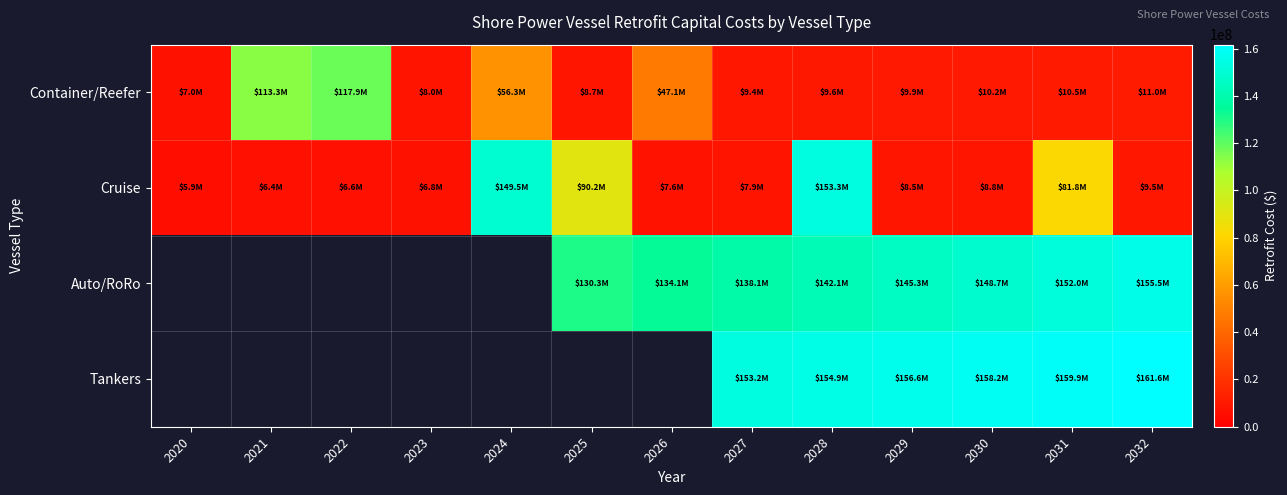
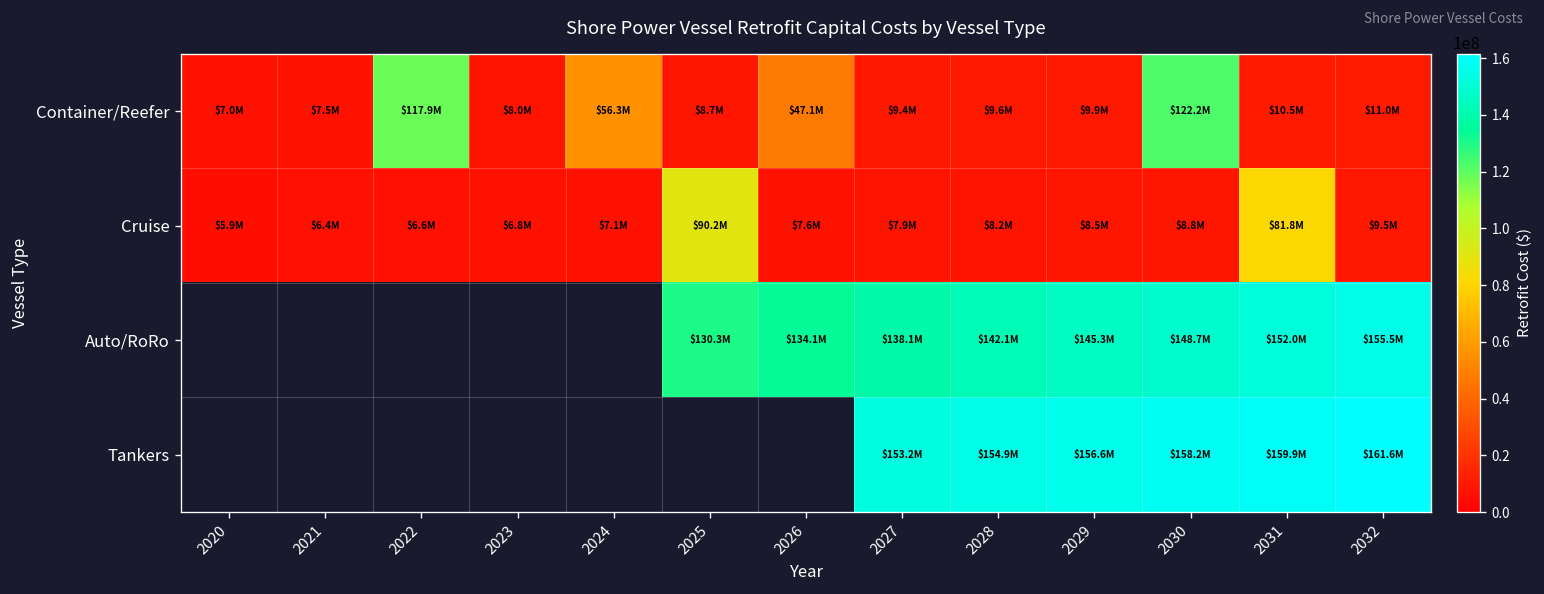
  {
    "Container/Reefer": {
      "2020": "$7.0M",
-     "2021": "$113.3M",
+     "2021": "$7.5M",
      "2022": "$117.9M",
      "2023": "$8.0M",
      "2024": "$56.3M",
      "2025": "$8.7M",
      "2026": "$47.1M",
      "2027": "$9.4M",
      "2028": "$9.6M",
      "2029": "$9.9M",
-     "2030": "$10.2M",
+     "2030": "$122.2M",
      "2031": "$10.5M",
      "2032": "$11.0M"
    },
    "Cruise": {
      "2020": "$5.9M",
      "2021": "$6.4M",
      "2022": "$6.6M",
      "2023": "$6.8M",
-     "2024": "$149.5M",
+     "2024": "$7.1M",
      "2025": "$90.2M",
      "2026": "$7.6M",
      "2027": "$7.9M",
-     "2028": "$153.3M",
+     "2028": "$8.2M",
      "2029": "$8.5M",
      "2030": "$8.8M",
      "2031": "$81.8M",
      "2032": "$9.5M"
    },
    "Auto/RoRo": {
      "2025": "$130.3M",
      "2026": "$134.1M",
      "2027": "$138.1M",
      "2028": "$142.1M",
      "2029": "$145.3M",
      "2030": "$148.7M",
      "2031": "$152.0M",
      "2032": "$155.5M"
    },
    "Tankers": {
      "2027": "$153.2M",
      "2028": "$154.9M",
      "2029": "$156.6M",
      "2030": "$158.2M",
      "2031": "$159.9M",
      "2032": "$161.6M"
    }
  }
